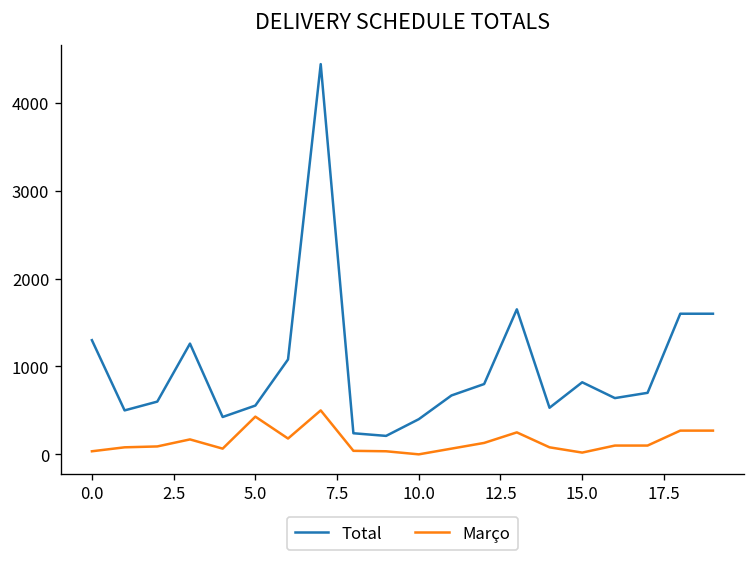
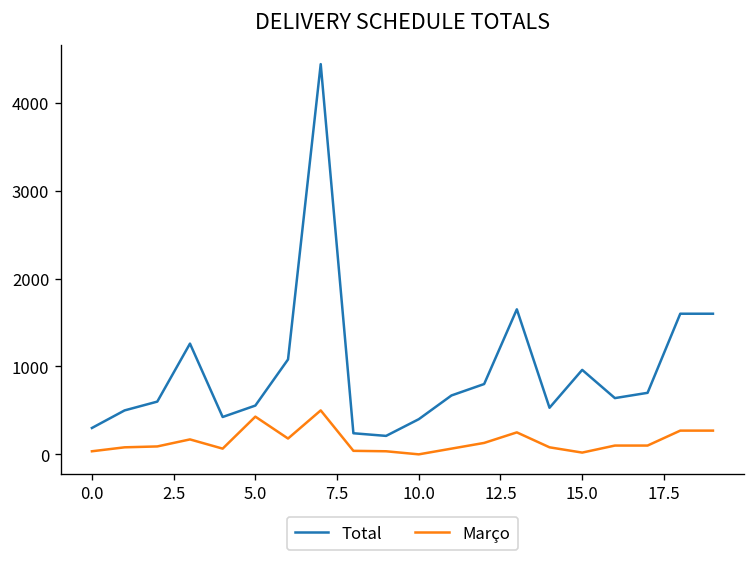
  {
    "Total": {
-     "0.0": 1300,
+     "0.0": 300,
      "5.0": 600,
      "10.0": 400,
-     "15.0": 800
+     "15.0": 1000
    },
    "Março": {
      "0.0": 0,
      "5.0": 400,
      "10.0": 0,
      "15.0": 0
    }
  }
